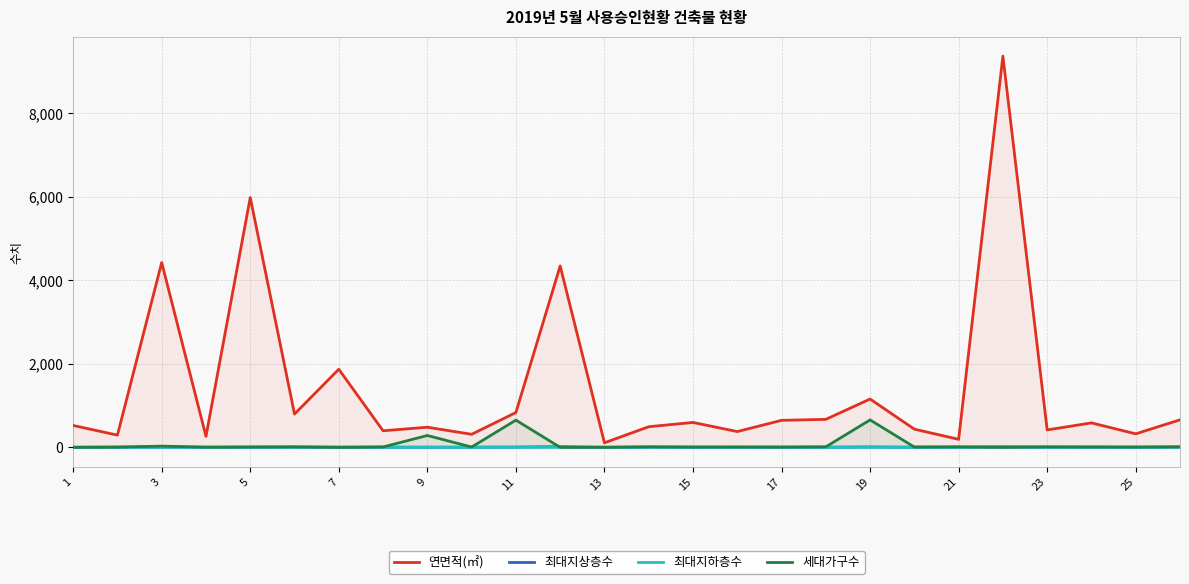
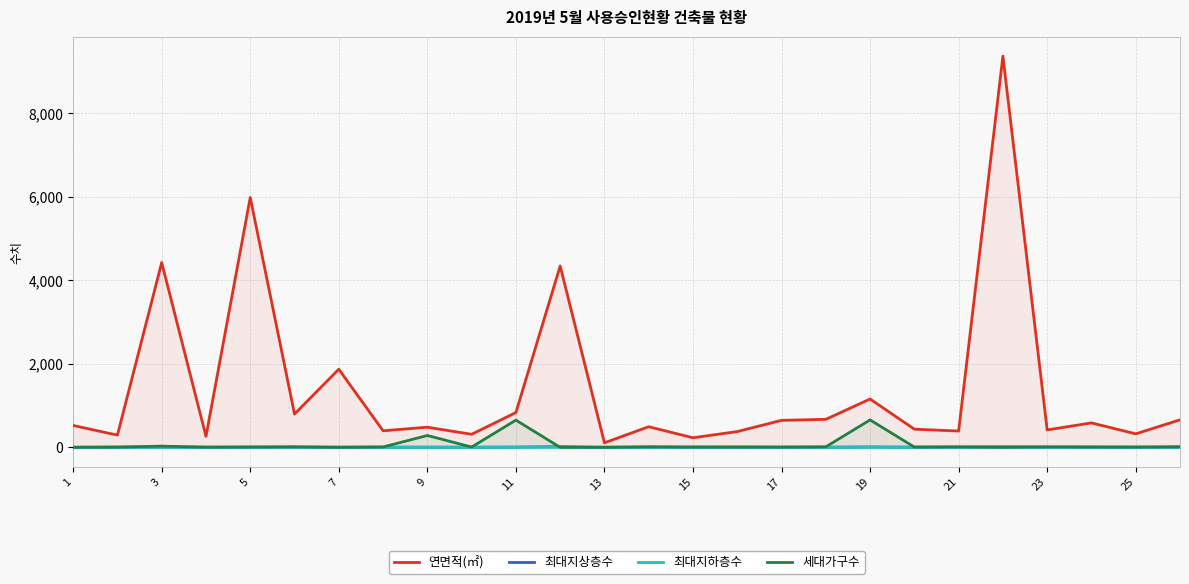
  {
    "연면적(㎡)": {
      "1": "500",
      "3": "4,400",
      "5": "6,000",
      "7": "1,900",
      "9": "500",
      "11": "800",
      "13": "100",
-     "15": "600",
+     "15": "200",
      "17": "600",
      "19": "1,200",
-     "21": "200",
+     "21": "400",
      "23": "400",
      "25": "300"
    },
    "세대가구수": {
      "9": "300",
      "11": "700",
      "19": "700"
    }
  }
